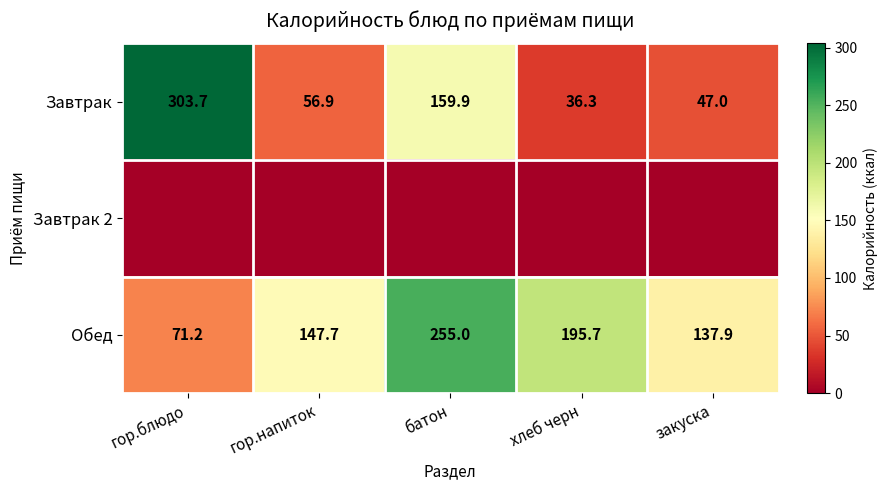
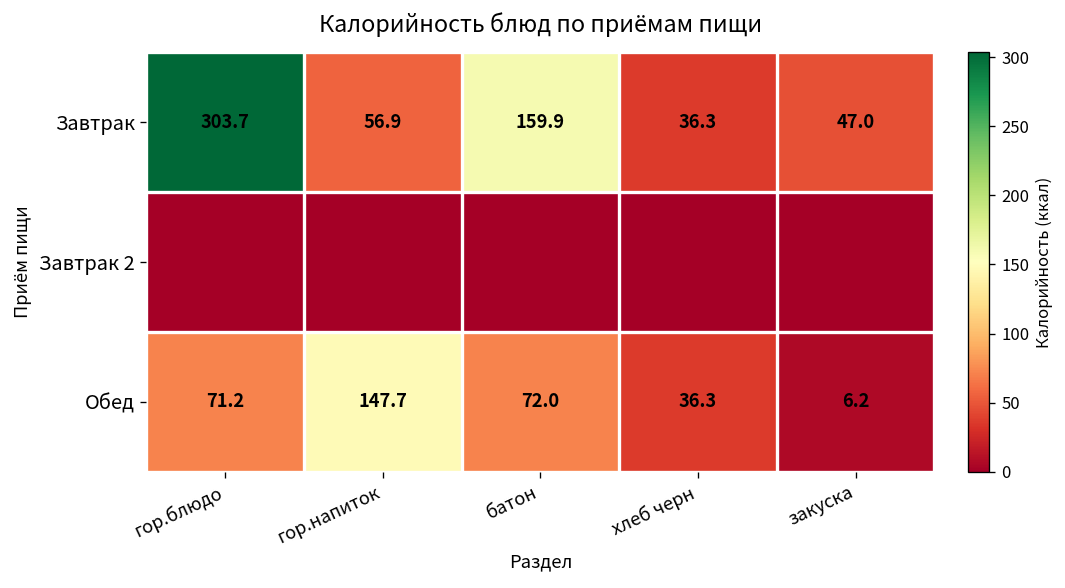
  {
    "Завтрак": {
      "гор.блюдо": 303.7,
      "гор.напиток": 56.9,
      "батон": 159.9,
      "хлеб черн": 36.3,
      "закуска": 47.0
    },
    "Обед": {
      "гор.блюдо": 71.2,
      "гор.напиток": 147.7,
-     "батон": 255.0,
-     "хлеб черн": 195.7,
-     "закуска": 137.9
+     "батон": 72.0,
+     "хлеб черн": 36.3,
+     "закуска": 6.2
    }
  }
